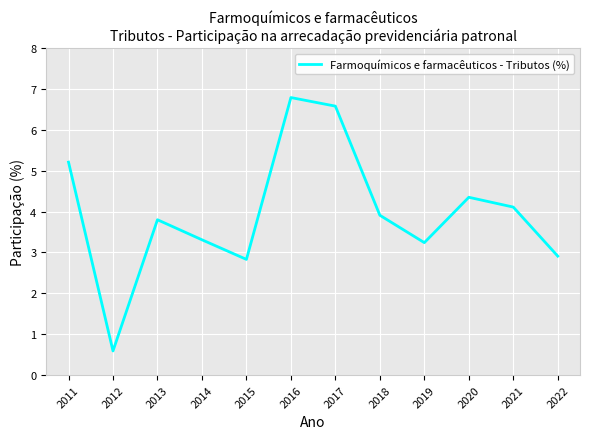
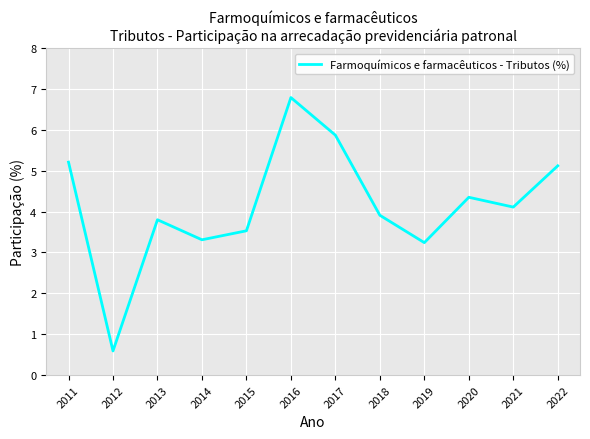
  {
    "2011": 5.2,
    "2012": 0.6,
    "2013": 3.8,
    "2014": 3.3,
-   "2015": 2.8,
+   "2015": 3.5,
    "2016": 6.8,
-   "2017": 6.6,
+   "2017": 5.9,
    "2018": 3.9,
    "2019": 3.2,
    "2020": 4.4,
    "2021": 4.1,
-   "2022": 2.9
+   "2022": 5.1
  }
